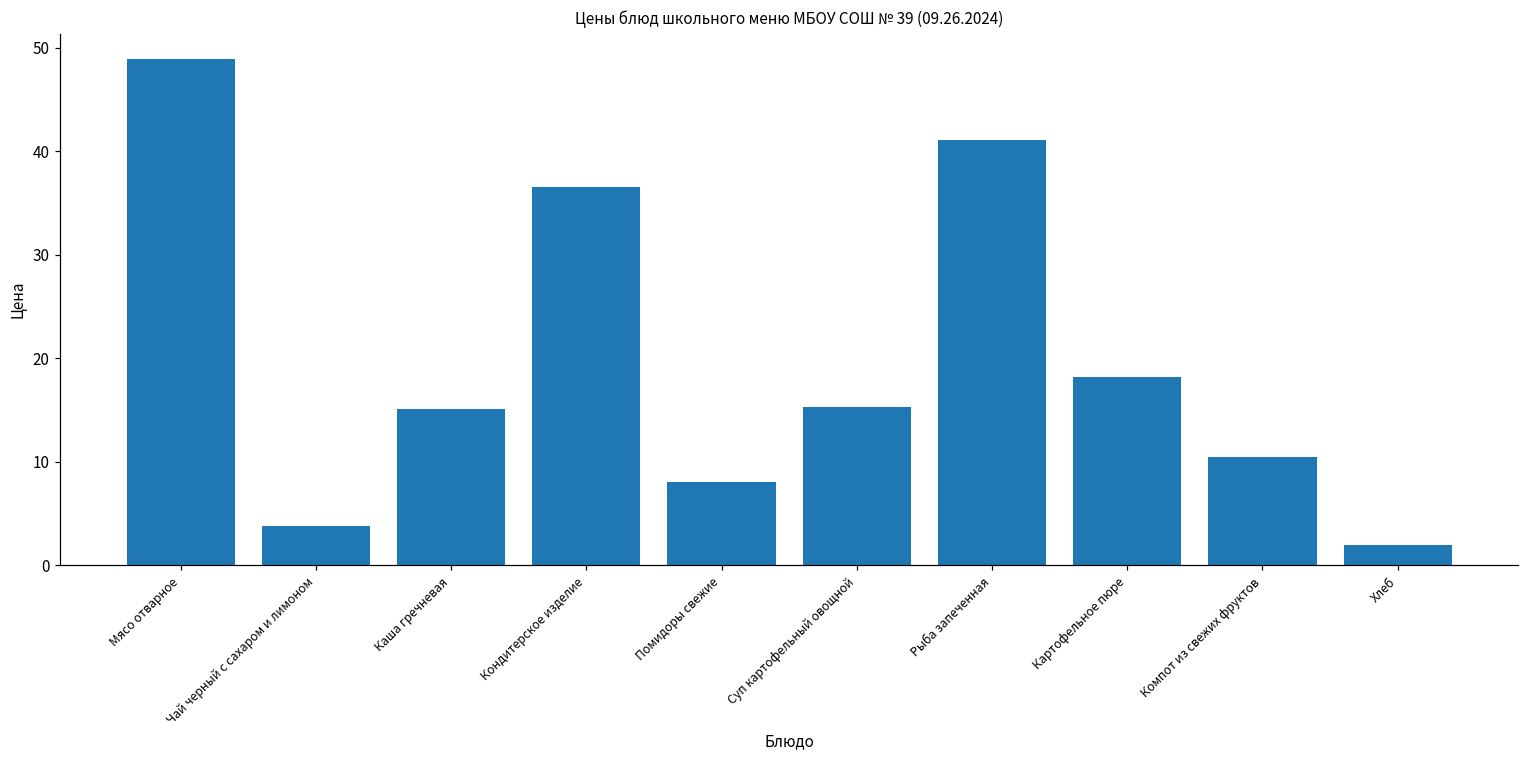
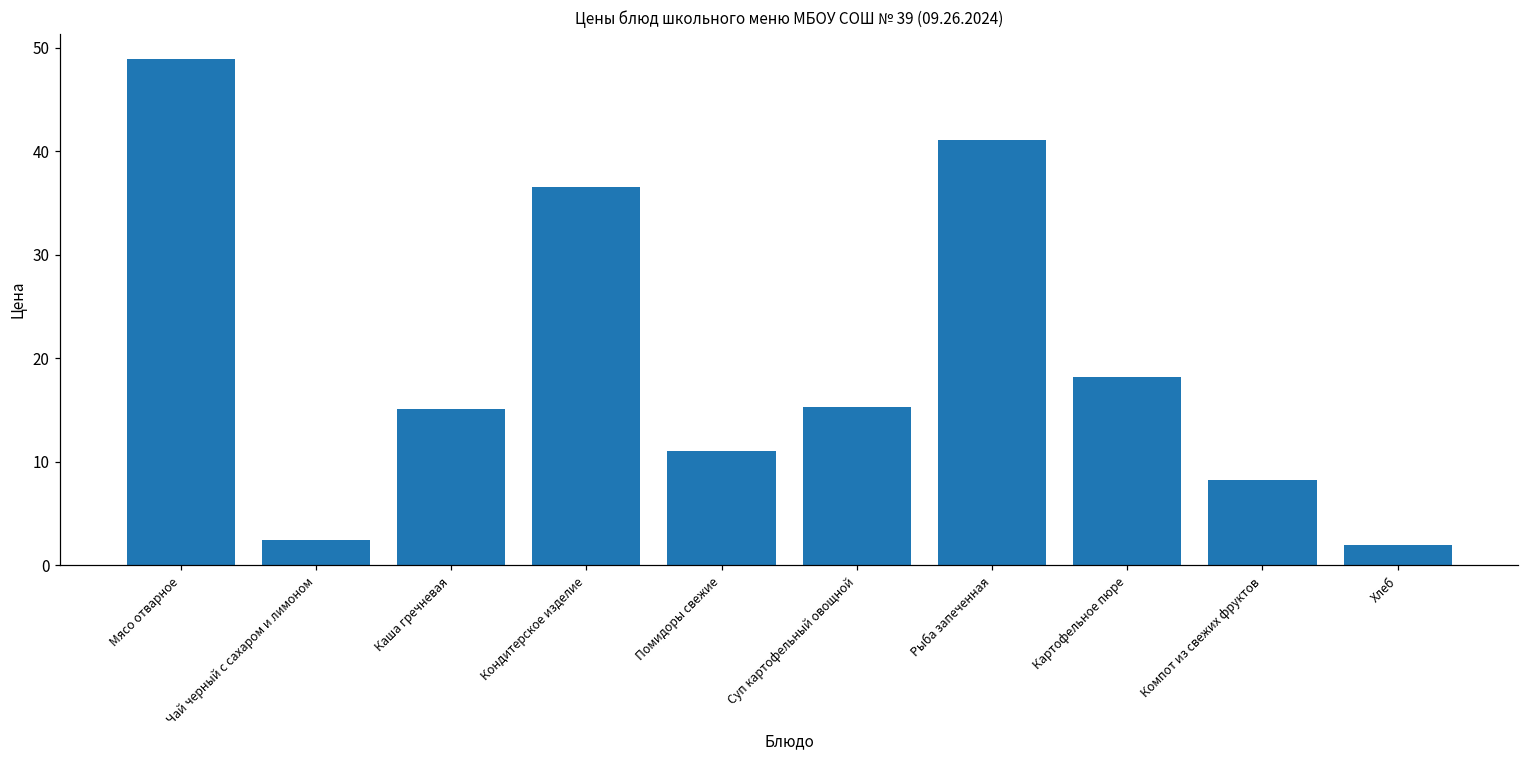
  {
    "Мясо отварное": 49,
-   "Чай черный с сахаром и лимоном": 4,
+   "Чай черный с сахаром и лимоном": 2,
    "Каша гречневая": 15,
    "Кондитерское изделие": 36,
-   "Помидоры свежие": 8,
+   "Помидоры свежие": 11,
    "Суп картофельный овощной": 15,
    "Рыба запеченная": 41,
    "Картофельное пюре": 18,
-   "Компот из свежих фруктов": 10,
+   "Компот из свежих фруктов": 8,
    "Хлеб": 2
  }
